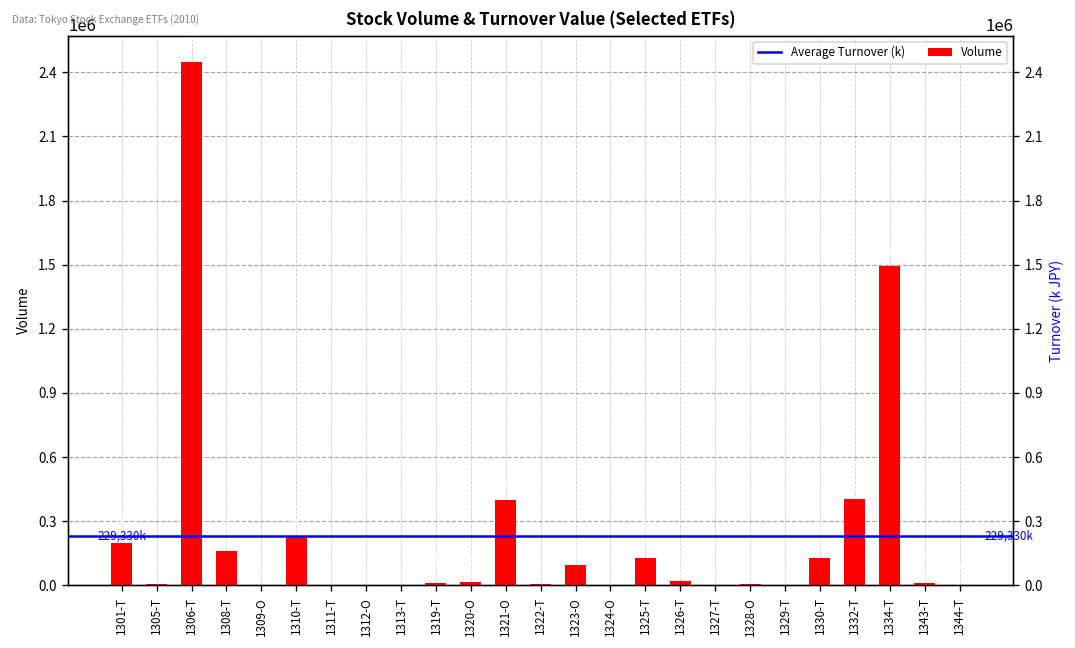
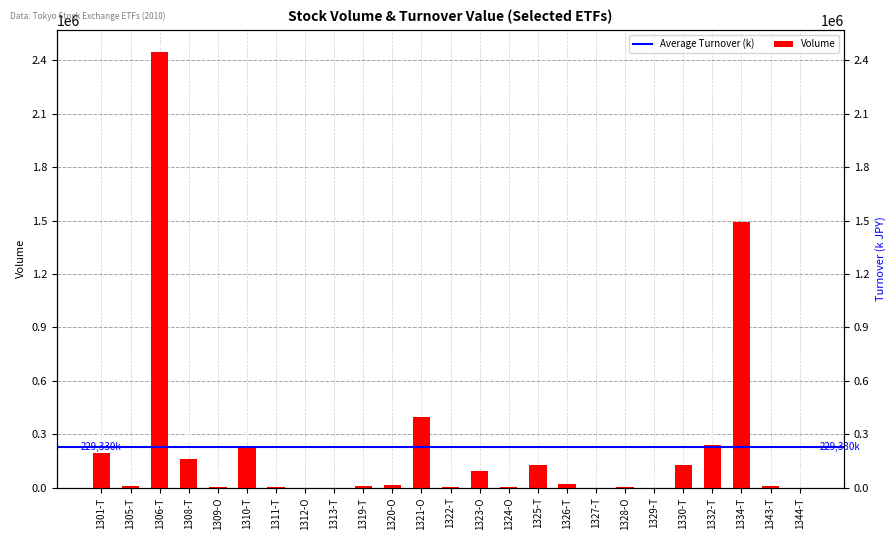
  {
    "Volume": {
      "1306-T": 2450000,
      "1308-T": 160000,
      "1310-T": 230000,
      "1320-O": 20000,
      "1321-O": 400000,
      "1323-O": 90000,
      "1325-T": 130000,
      "1326-T": 20000,
      "1330-T": 130000,
-     "1332-T": 410000,
+     "1332-T": 240000,
      "1334-T": 1490000
    }
  }
